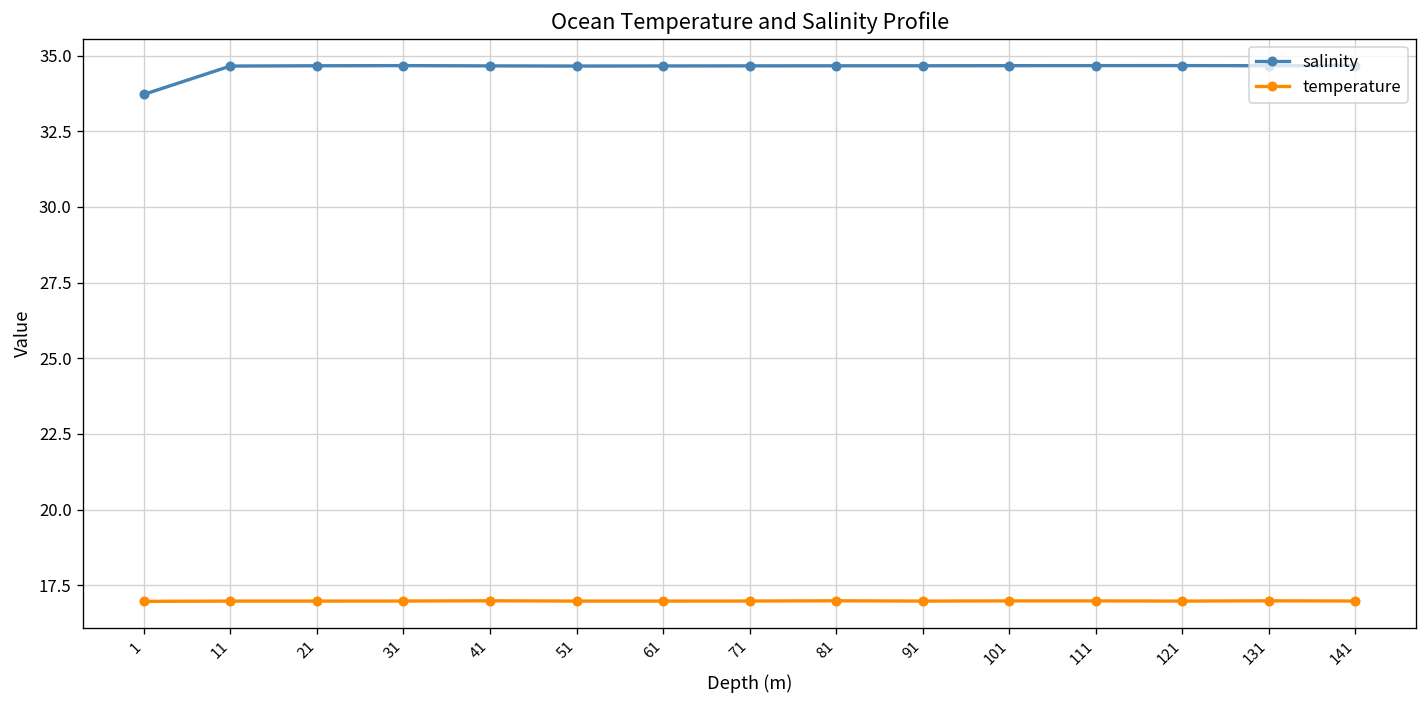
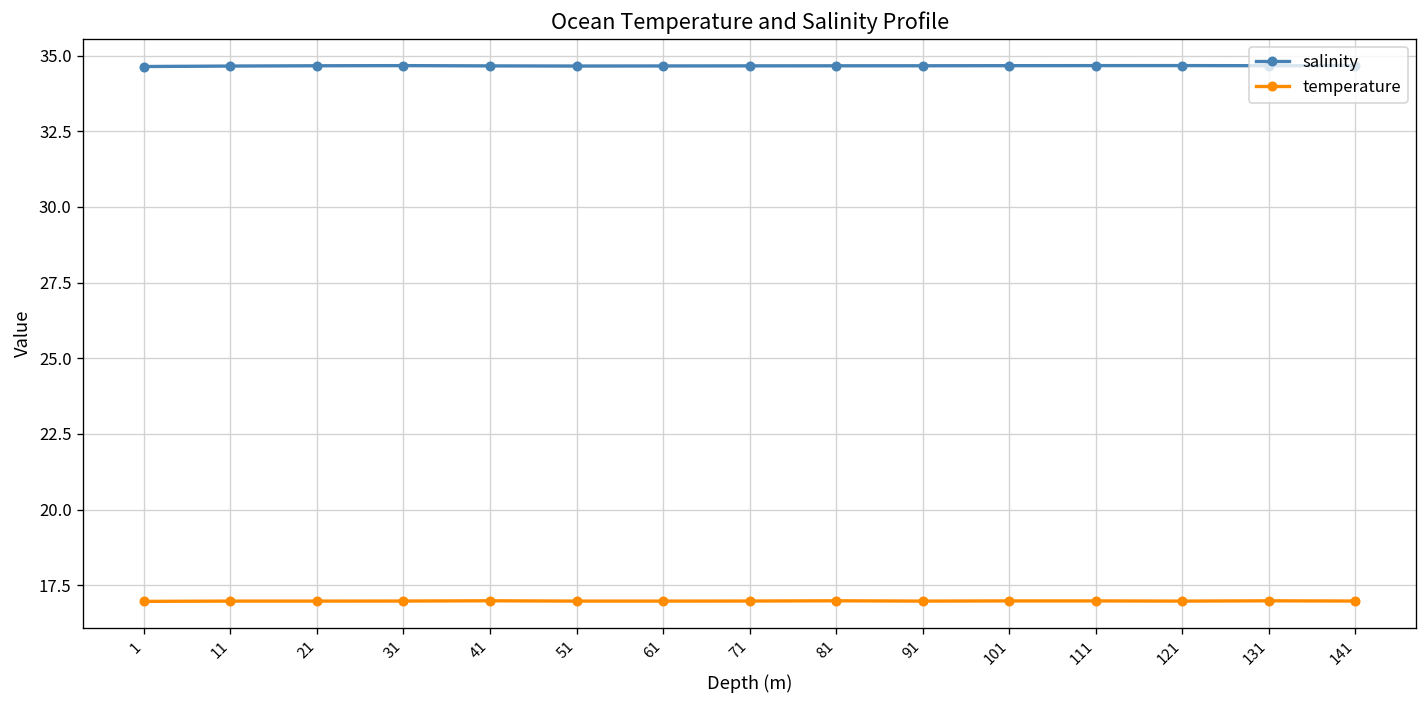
  {
    "salinity": {
-     "1": 33.7,
+     "1": 34.6,
      "11": 34.7,
      "21": 34.7,
      "31": 34.7,
      "41": 34.7,
      "51": 34.7,
      "61": 34.7,
      "71": 34.7,
      "81": 34.7,
      "91": 34.7,
      "101": 34.7,
      "111": 34.7,
      "121": 34.7
    },
    "temperature": {
      "1": 17.0,
      "11": 17.0,
      "21": 17.0,
      "31": 17.0,
      "41": 17.0,
      "51": 17.0,
      "61": 17.0,
      "71": 17.0,
      "81": 17.0,
      "91": 17.0,
      "101": 17.0,
      "111": 17.0,
      "121": 17.0,
      "131": 17.0,
      "141": 17.0
    }
  }
